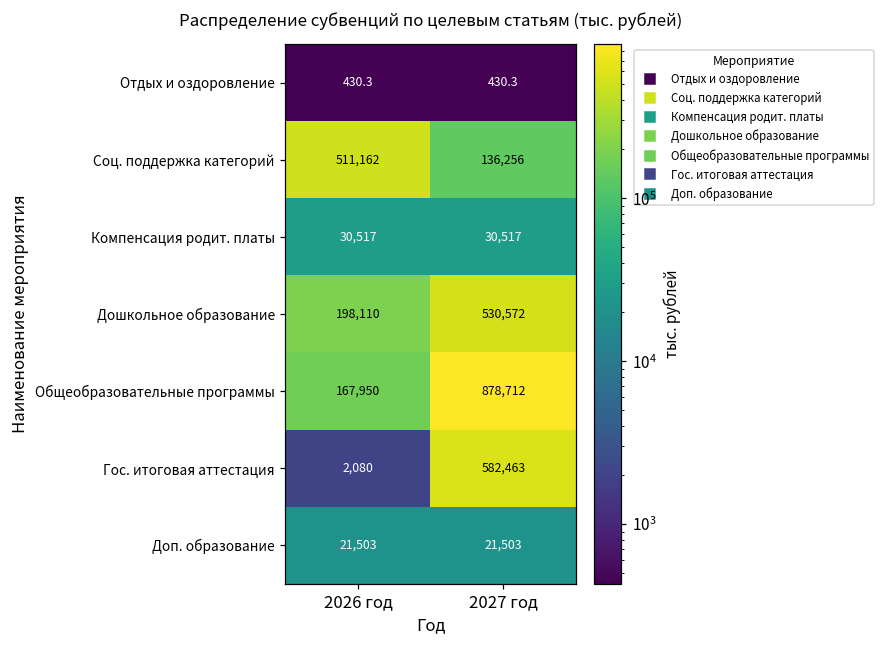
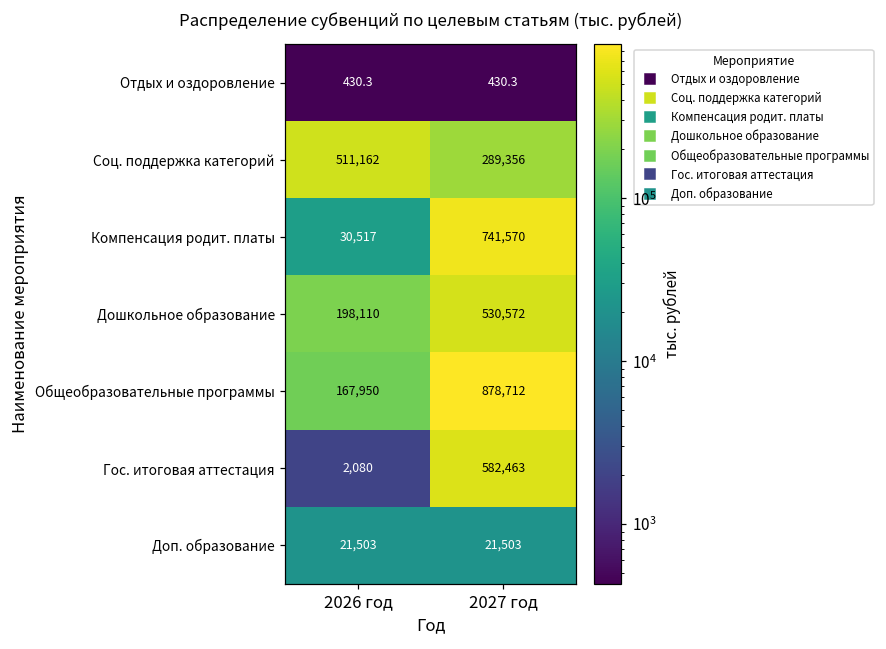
  {
    "Отдых и оздоровление": {
      "2026 год": "430.3",
      "2027 год": "430.3"
    },
    "Соц. поддержка категорий": {
      "2026 год": "511,162",
-     "2027 год": "136,256"
+     "2027 год": "289,356"
    },
    "Компенсация родит. платы": {
      "2026 год": "30,517",
-     "2027 год": "30,517"
+     "2027 год": "741,570"
    },
    "Дошкольное образование": {
      "2026 год": "198,110",
      "2027 год": "530,572"
    },
    "Общеобразовательные программы": {
      "2026 год": "167,950",
      "2027 год": "878,712"
    },
    "Гос. итоговая аттестация": {
      "2026 год": "2,080",
      "2027 год": "582,463"
    },
    "Доп. образование": {
      "2026 год": "21,503",
      "2027 год": "21,503"
    }
  }
